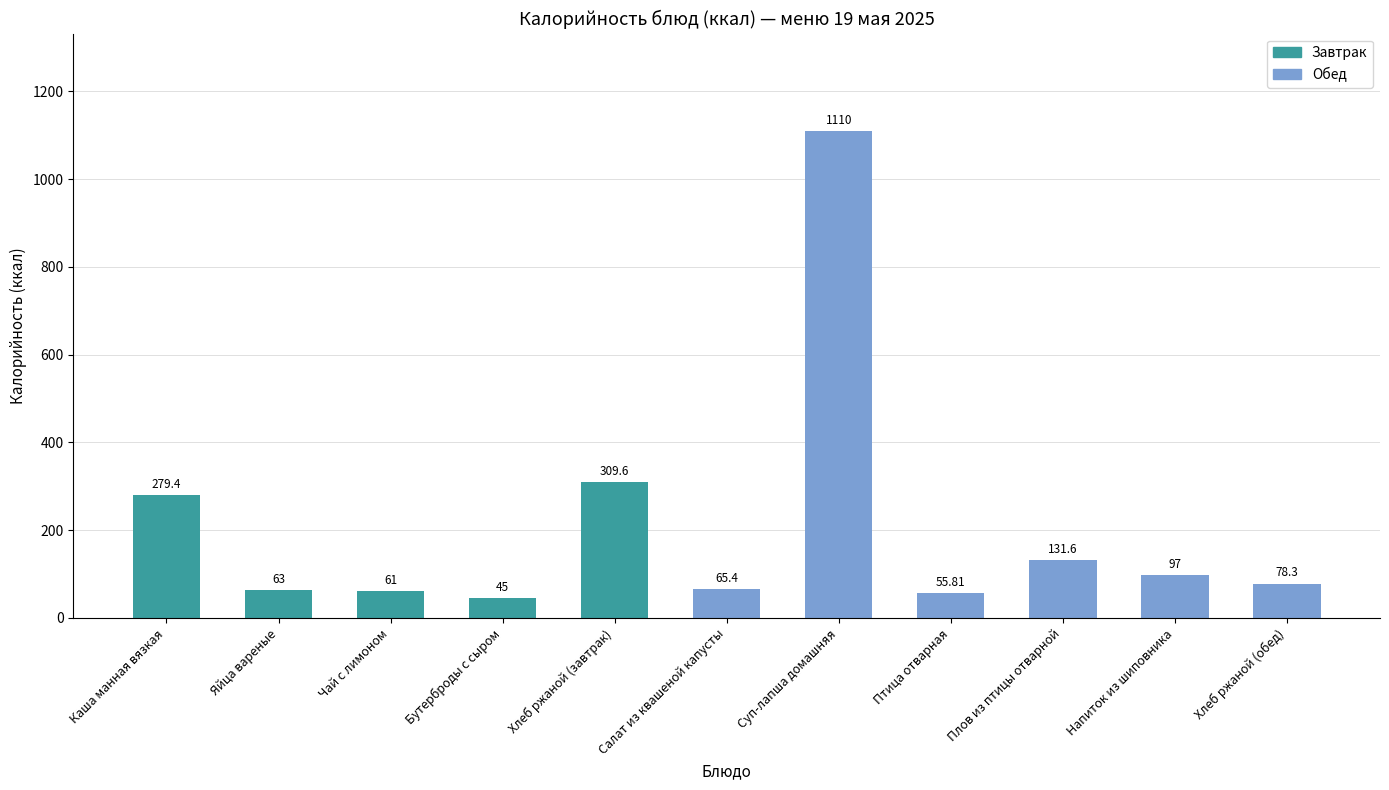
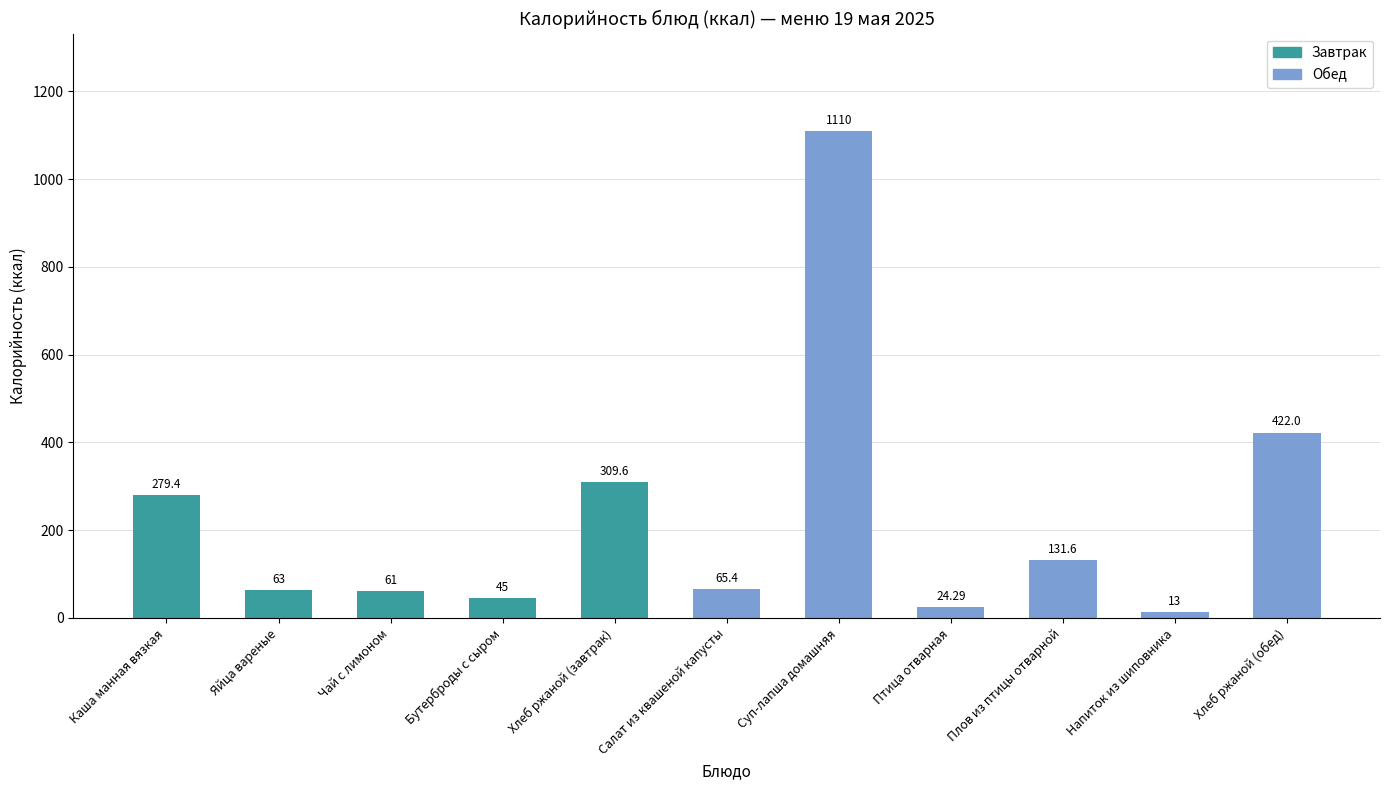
  {
    "Каша манная вязкая": 279.4,
    "Яйца вареные": 63,
    "Чай с лимоном": 61,
    "Бутерброды с сыром": 45,
    "Хлеб ржаной (завтрак)": 309.6,
    "Салат из квашеной капусты": 65.4,
    "Суп-лапша домашняя": 1110,
-   "Птица отварная": 55.81,
+   "Птица отварная": 24.29,
    "Плов из птицы отварной": 131.6,
-   "Напиток из шиповника": 97,
-   "Хлеб ржаной (обед)": 78.3
+   "Напиток из шиповника": 13,
+   "Хлеб ржаной (обед)": 422.0
  }
